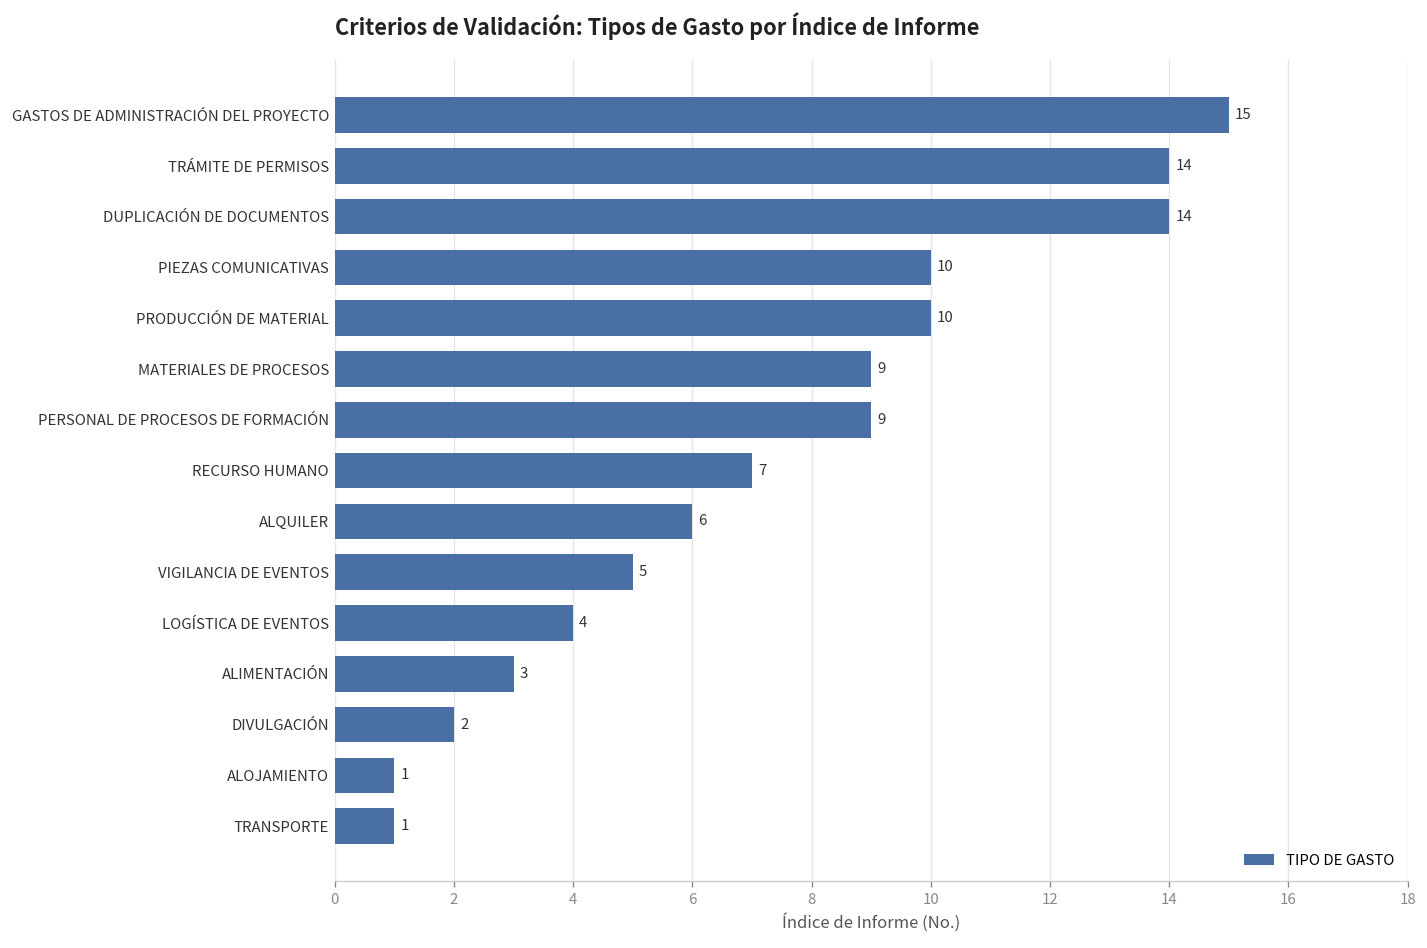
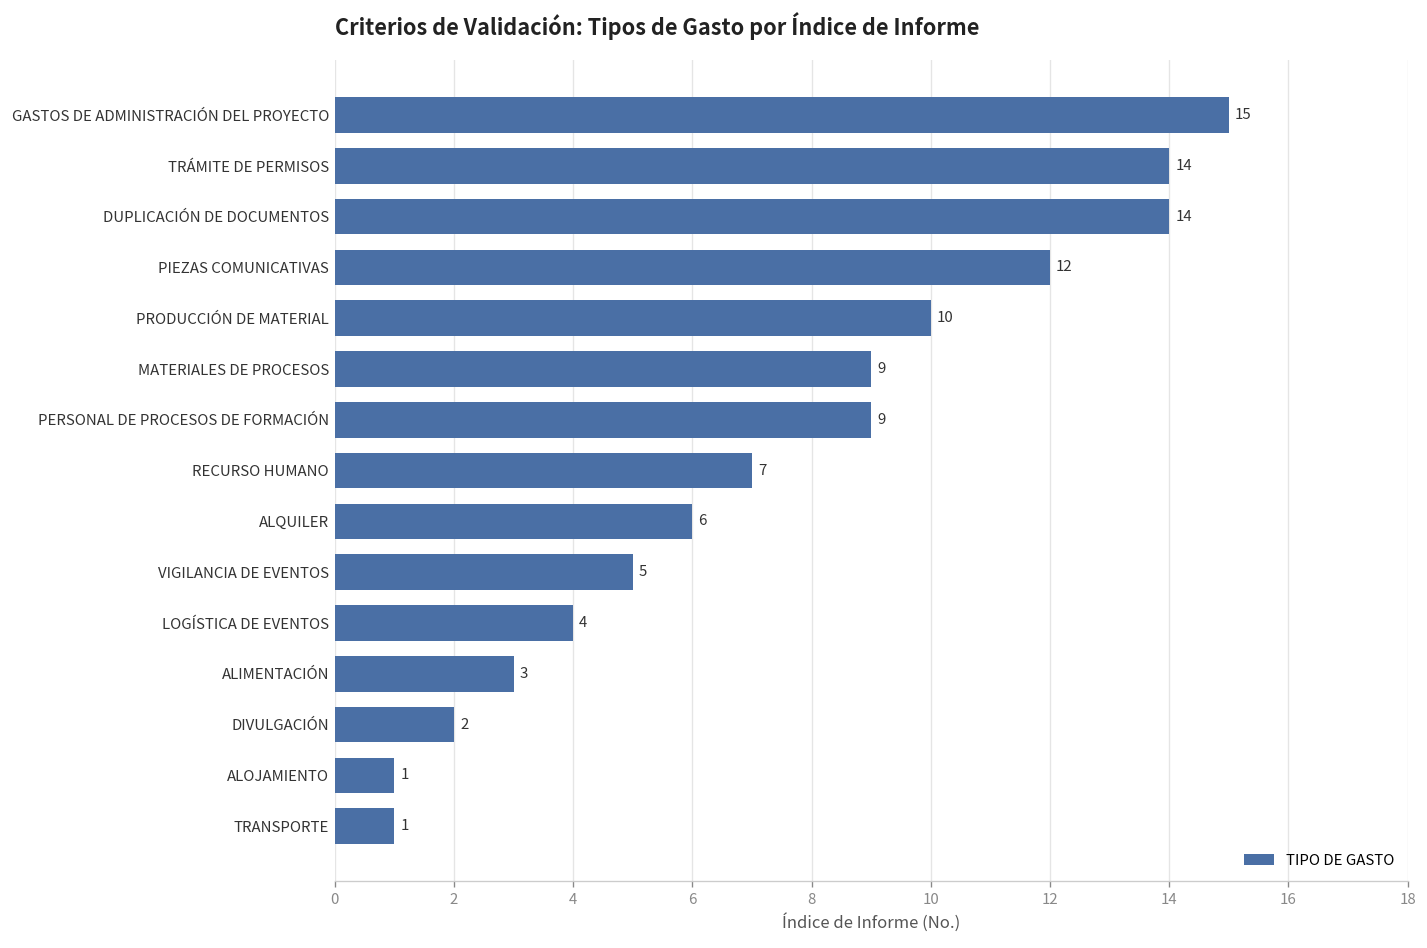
  {
    "GASTOS DE ADMINISTRACIÓN DEL PROYECTO": 15,
    "TRÁMITE DE PERMISOS": 14,
    "DUPLICACIÓN DE DOCUMENTOS": 14,
-   "PIEZAS COMUNICATIVAS": 10,
+   "PIEZAS COMUNICATIVAS": 12,
    "PRODUCCIÓN DE MATERIAL": 10,
    "MATERIALES DE PROCESOS": 9,
    "PERSONAL DE PROCESOS DE FORMACIÓN": 9,
    "RECURSO HUMANO": 7,
    "ALQUILER": 6,
    "VIGILANCIA DE EVENTOS": 5,
    "LOGÍSTICA DE EVENTOS": 4,
    "ALIMENTACIÓN": 3,
    "DIVULGACIÓN": 2,
    "ALOJAMIENTO": 1,
    "TRANSPORTE": 1
  }
